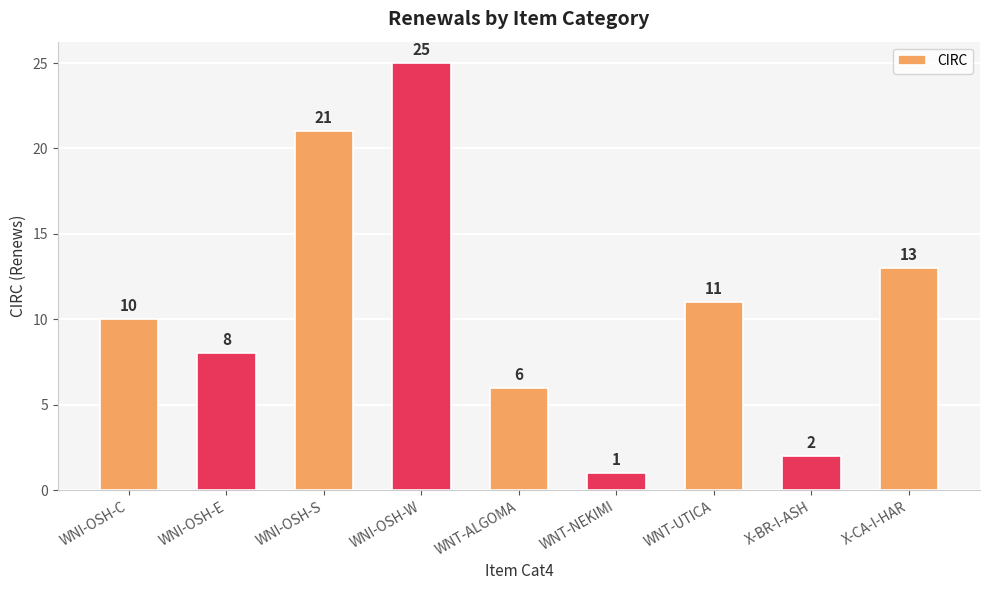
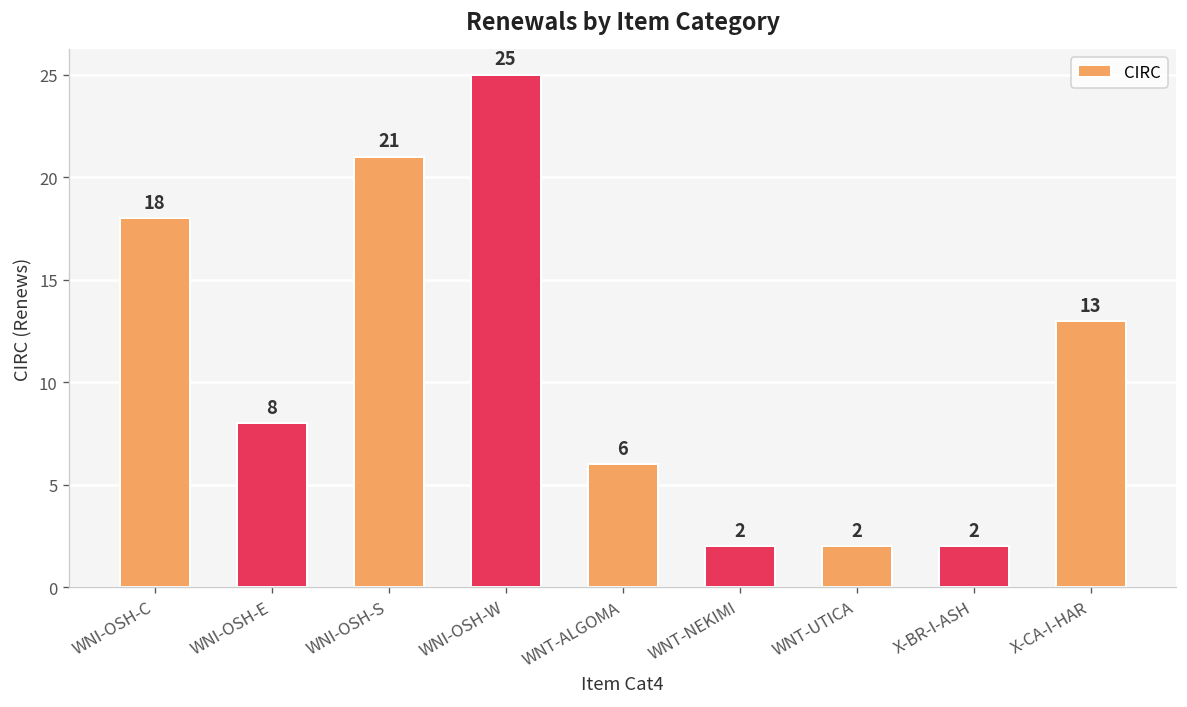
  {
-   "WNI-OSH-C": 10,
+   "WNI-OSH-C": 18,
    "WNI-OSH-E": 8,
    "WNI-OSH-S": 21,
    "WNI-OSH-W": 25,
    "WNT-ALGOMA": 6,
-   "WNT-NEKIMI": 1,
-   "WNT-UTICA": 11,
+   "WNT-NEKIMI": 2,
+   "WNT-UTICA": 2,
    "X-BR-I-ASH": 2,
    "X-CA-I-HAR": 13
  }
